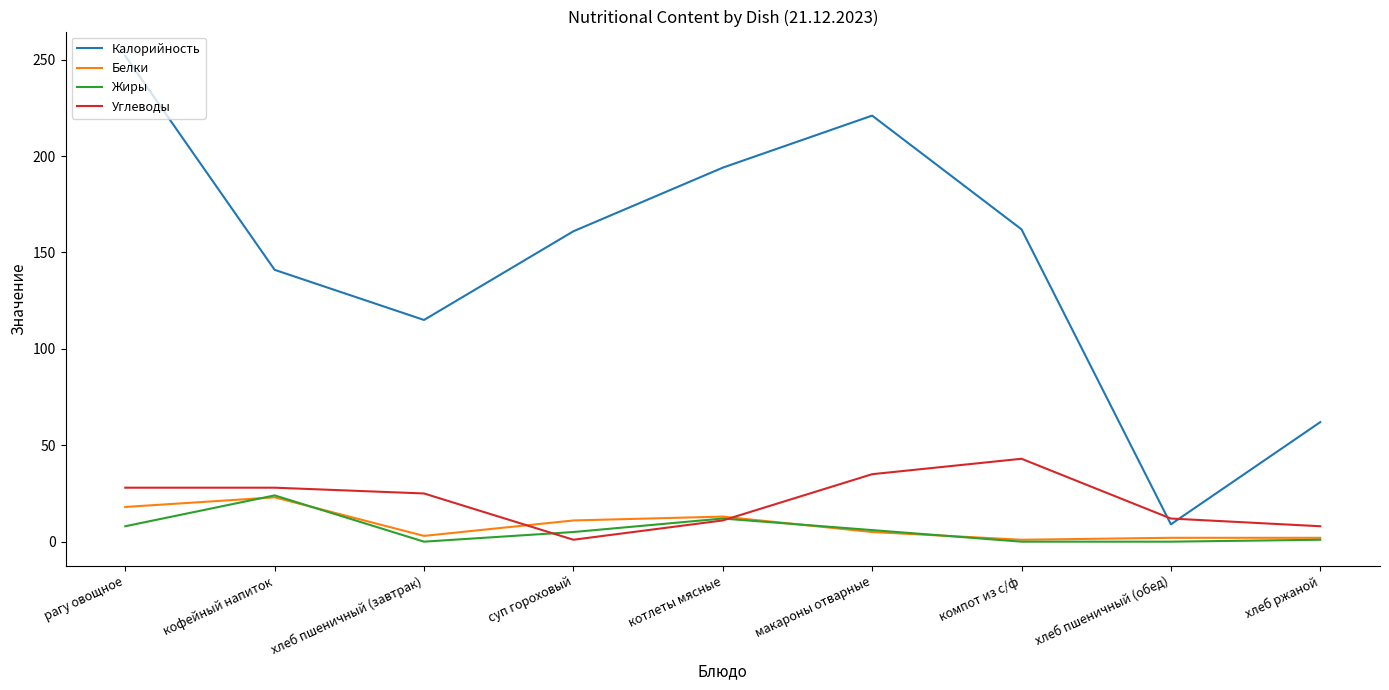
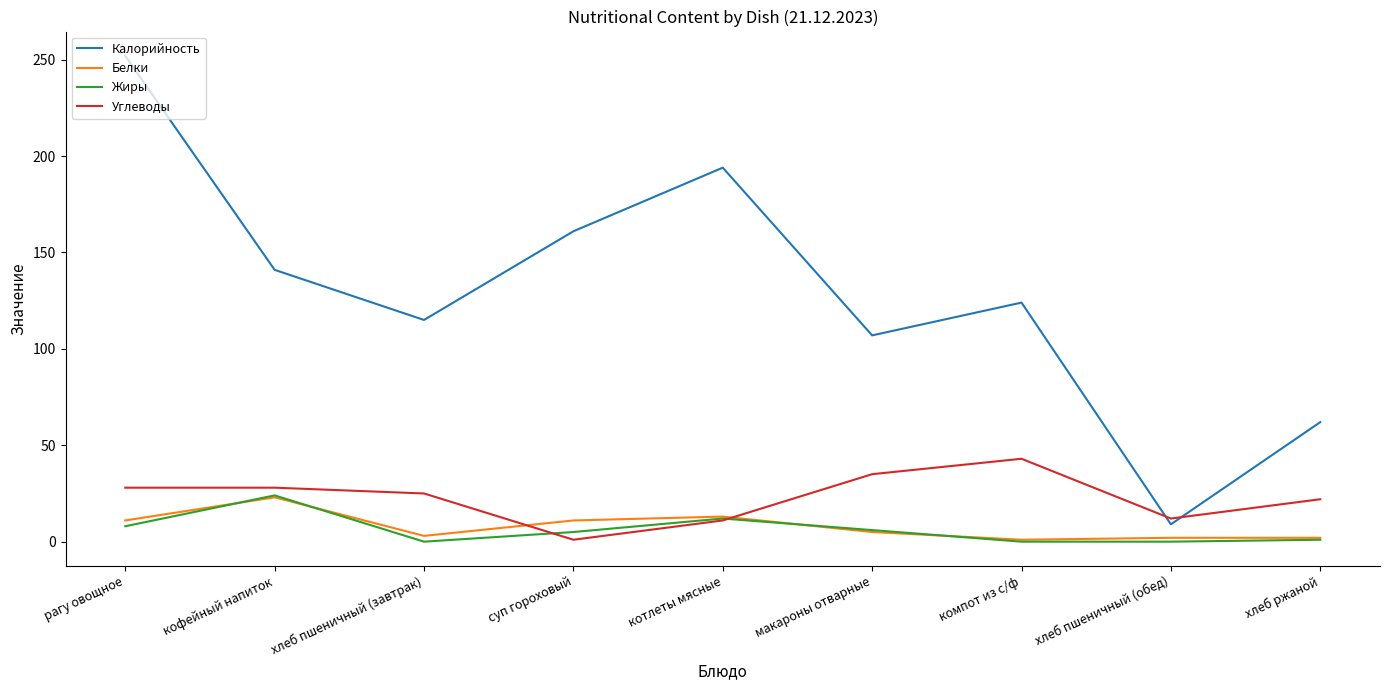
  {
    "Калорийность": {
      "кофейный напиток": 141,
      "хлеб пшеничный (завтрак)": 115,
      "суп гороховый": 161,
      "котлеты мясные": 194,
-     "макароны отварные": 221,
-     "компот из с/ф": 162,
+     "макароны отварные": 107,
+     "компот из с/ф": 124,
      "хлеб пшеничный (обед)": 9,
      "хлеб ржаной": 62
    },
    "Белки": {
-     "рагу овощное": 18,
+     "рагу овощное": 11,
      "хлеб пшеничный (завтрак)": 3,
      "суп гороховый": 11,
      "хлеб пшеничный (обед)": 2
    },
    "Жиры": {
      "рагу овощное": 8,
      "хлеб пшеничный (завтрак)": 0,
      "суп гороховый": 5,
      "хлеб пшеничный (обед)": 0
    },
    "Углеводы": {
      "рагу овощное": 28,
      "кофейный напиток": 28,
      "хлеб пшеничный (завтрак)": 25,
      "суп гороховый": 1,
      "макароны отварные": 35,
      "компот из с/ф": 43,
      "хлеб пшеничный (обед)": 12,
-     "хлеб ржаной": 8
+     "хлеб ржаной": 22
    }
  }
